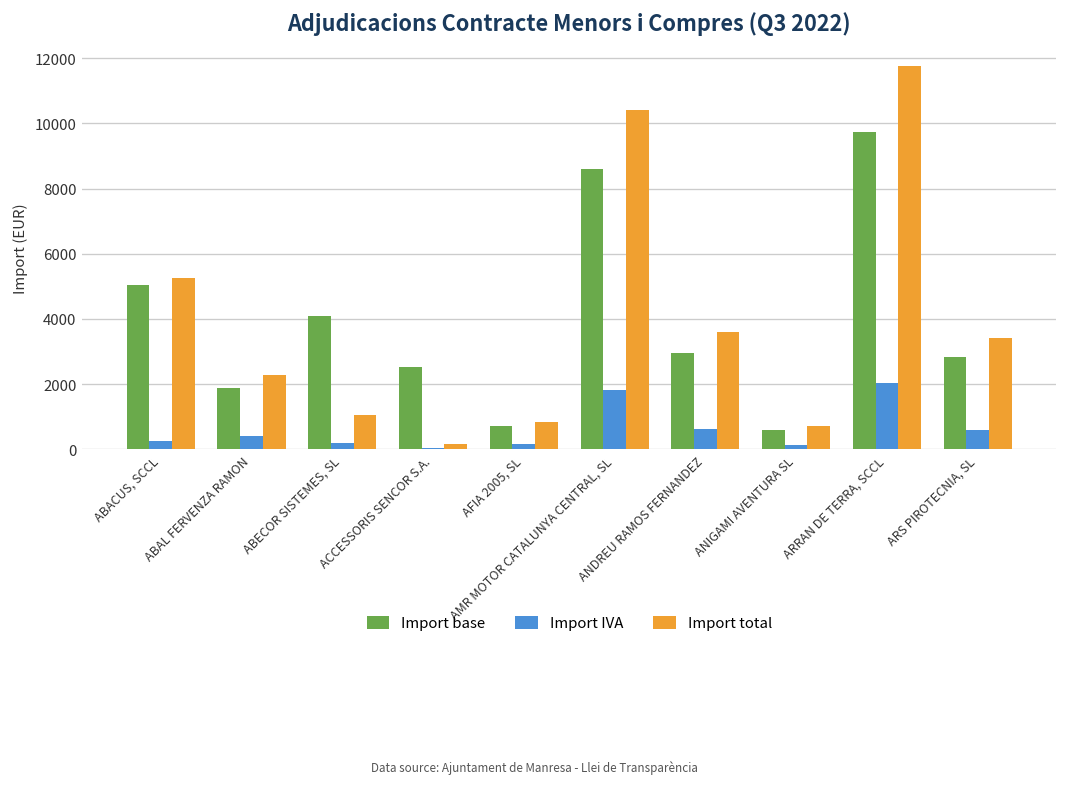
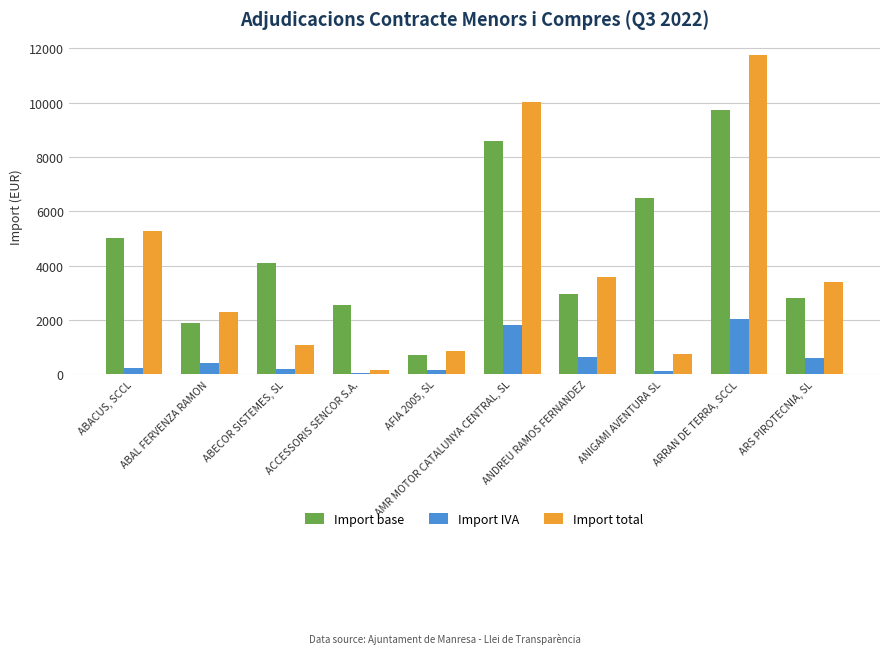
  {
    "Import base": {
      "ABACUS, SCCL": 5000,
      "ABAL FERVENZA RAMON": 1900,
      "ABECOR SISTEMES, SL": 4100,
      "ACCESSORIS SENCOR S.A.": 2500,
      "AFIA 2005, SL": 700,
      "AMR MOTOR CATALUNYA CENTRAL, SL": 8600,
      "ANDREU RAMOS FERNANDEZ": 3000,
-     "ANIGAMI AVENTURA SL": 600,
+     "ANIGAMI AVENTURA SL": 6500,
      "ARRAN DE TERRA, SCCL": 9700,
      "ARS PIROTECNIA, SL": 2800
    },
    "Import IVA": {
      "ABACUS, SCCL": 200,
      "ABAL FERVENZA RAMON": 400,
      "ABECOR SISTEMES, SL": 200,
      "AFIA 2005, SL": 100,
      "AMR MOTOR CATALUNYA CENTRAL, SL": 1800,
      "ANDREU RAMOS FERNANDEZ": 600,
      "ANIGAMI AVENTURA SL": 100,
      "ARRAN DE TERRA, SCCL": 2000,
      "ARS PIROTECNIA, SL": 600
    },
    "Import total": {
      "ABACUS, SCCL": 5300,
      "ABAL FERVENZA RAMON": 2300,
      "ABECOR SISTEMES, SL": 1100,
      "ACCESSORIS SENCOR S.A.": 200,
      "AFIA 2005, SL": 800,
-     "AMR MOTOR CATALUNYA CENTRAL, SL": 10400,
+     "AMR MOTOR CATALUNYA CENTRAL, SL": 10000,
      "ANDREU RAMOS FERNANDEZ": 3600,
      "ANIGAMI AVENTURA SL": 700,
      "ARRAN DE TERRA, SCCL": 11800,
      "ARS PIROTECNIA, SL": 3400
    }
  }
